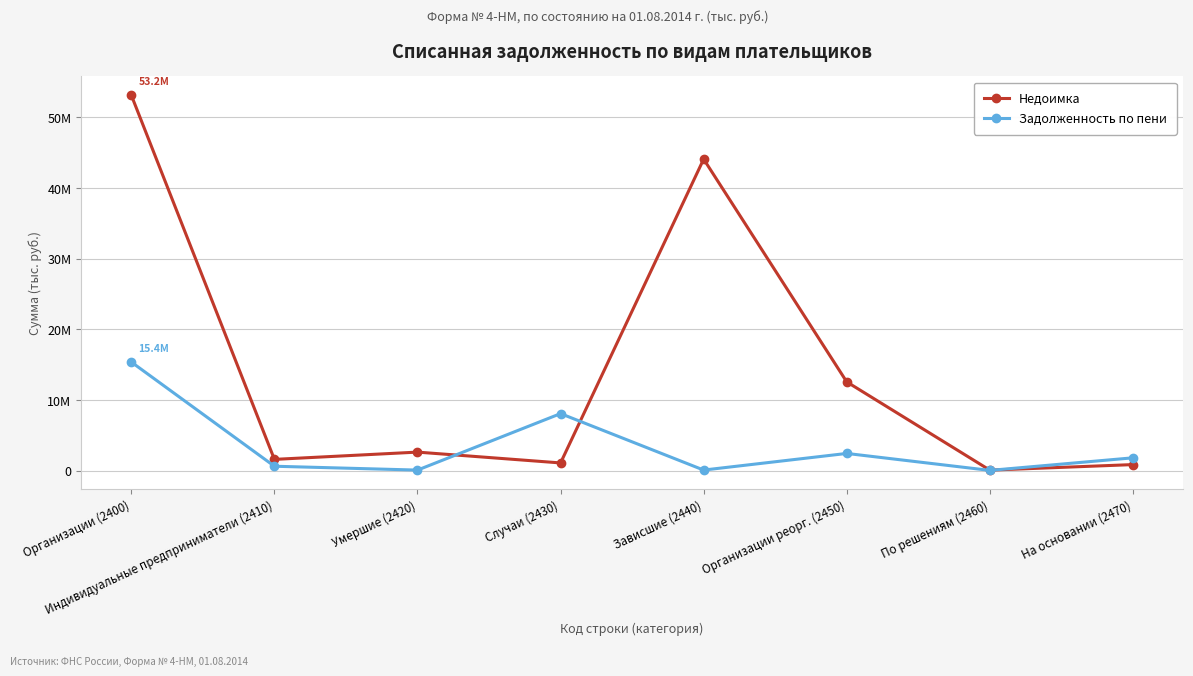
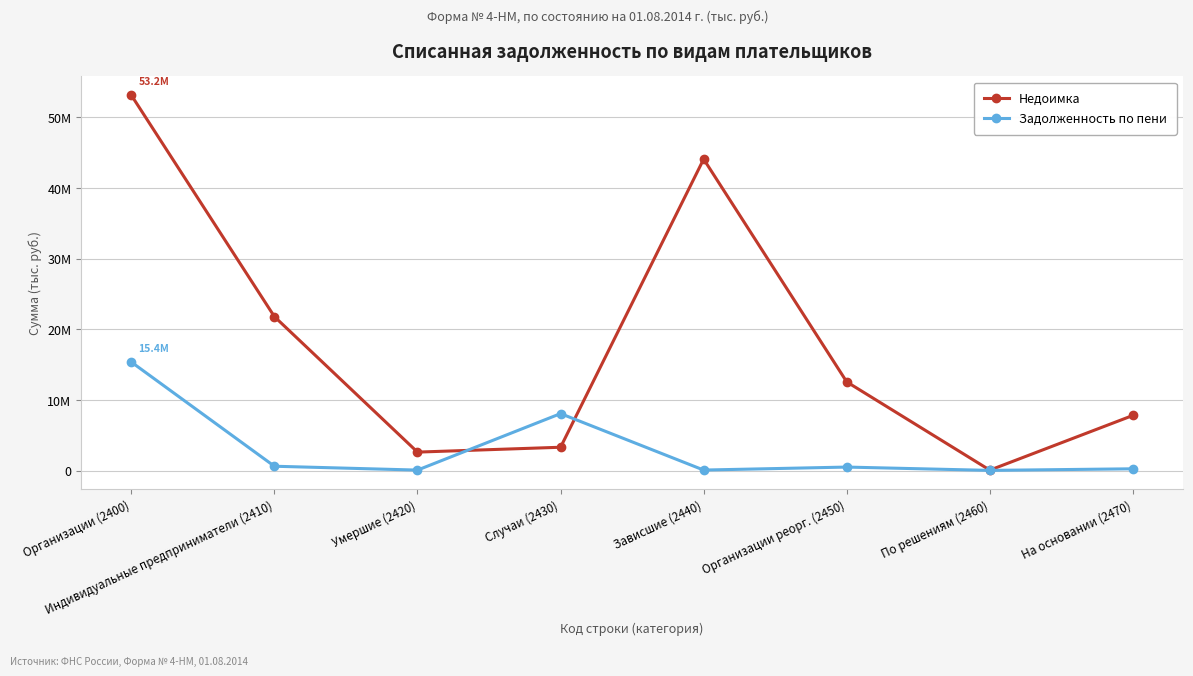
  {
    "Недоимка": {
-     "Индивидуальные предприниматели (2410)": 2000000,
+     "Индивидуальные предприниматели (2410)": 22000000,
      "Умершие (2420)": 3000000,
-     "Случаи (2430)": 1000000,
+     "Случаи (2430)": 3000000,
      "Зависшие (2440)": 44000000,
      "Организации реорг. (2450)": 13000000,
-     "На основании (2470)": 1000000
+     "На основании (2470)": 8000000
    },
    "Задолженность по пени": {
      "Индивидуальные предприниматели (2410)": 1000000,
      "Умершие (2420)": 0,
      "Случаи (2430)": 8000000,
      "Зависшие (2440)": 0,
-     "Организации реорг. (2450)": 2000000,
-     "На основании (2470)": 2000000
+     "Организации реорг. (2450)": 1000000,
+     "На основании (2470)": 0
    }
  }
